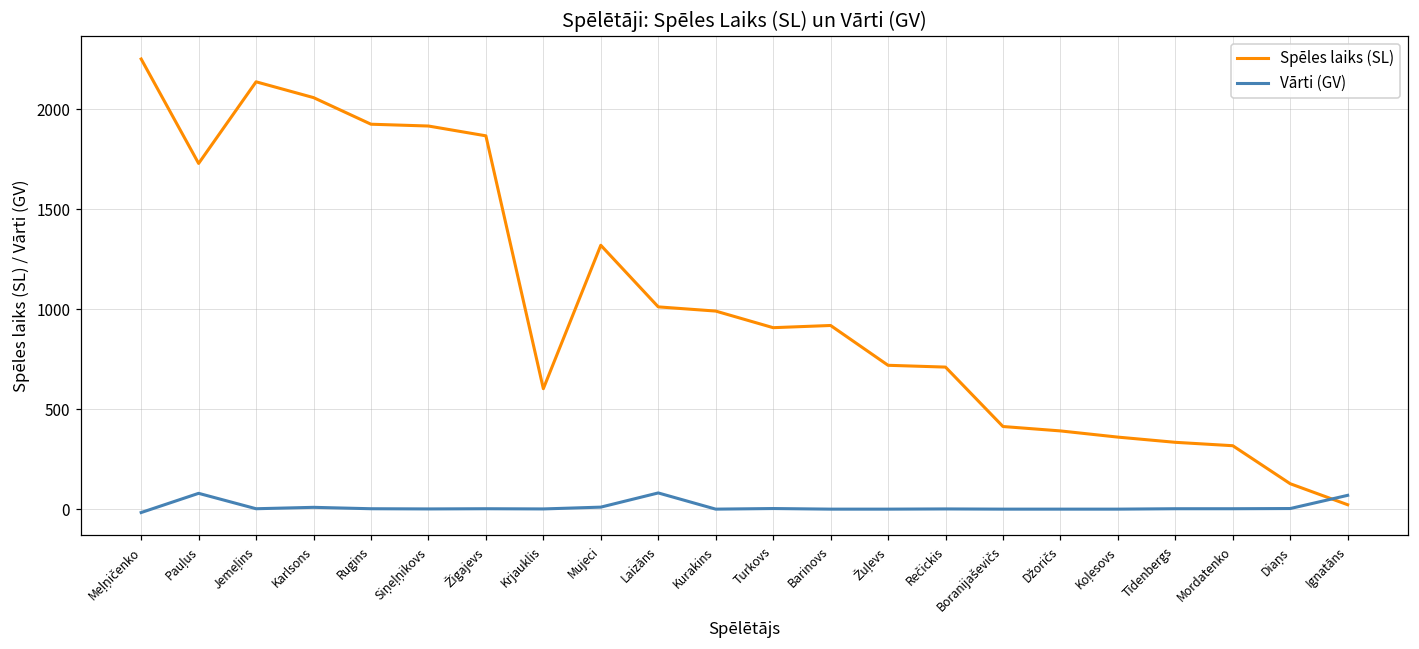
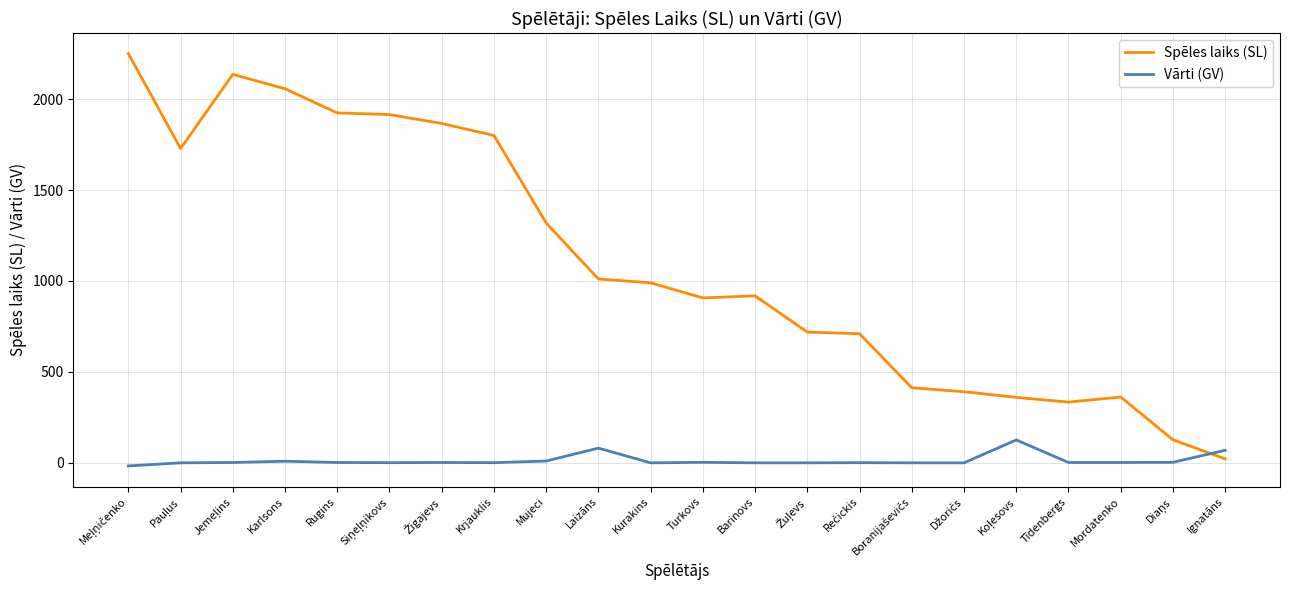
  {
    "Spēles laiks (SL)": {
      "Meļņičenko": 2250,
      "Pauļus": 1730,
      "Jemeļins": 2140,
      "Karlsons": 2060,
      "Rugins": 1920,
      "Siņeļņikovs": 1920,
      "Žigajevs": 1870,
-     "Krjauklis": 600,
+     "Krjauklis": 1800,
      "Mujeci": 1320,
      "Laizāns": 1010,
      "Kurakins": 990,
      "Turkovs": 910,
      "Barinovs": 920,
      "Žuļevs": 720,
      "Rečickis": 710,
      "Boranijaševičs": 410,
      "Džoričs": 390,
      "Koļesovs": 360,
      "Tīdenbergs": 330,
-     "Mordatenko": 320,
+     "Mordatenko": 360,
      "Diaņs": 130,
      "Ignatāns": 20
    },
    "Vārti (GV)": {
      "Meļņičenko": -20,
-     "Pauļus": 80,
+     "Pauļus": 0,
      "Jemeļins": 0,
      "Karlsons": 10,
      "Rugins": 0,
      "Siņeļņikovs": 0,
      "Žigajevs": 0,
      "Krjauklis": 0,
      "Mujeci": 10,
      "Laizāns": 80,
      "Kurakins": 0,
      "Turkovs": 0,
      "Barinovs": 0,
      "Žuļevs": 0,
      "Rečickis": 0,
      "Boranijaševičs": 0,
      "Džoričs": 0,
-     "Koļesovs": 0,
+     "Koļesovs": 130,
      "Tīdenbergs": 0,
      "Mordatenko": 0,
      "Diaņs": 0,
      "Ignatāns": 70
    }
  }
